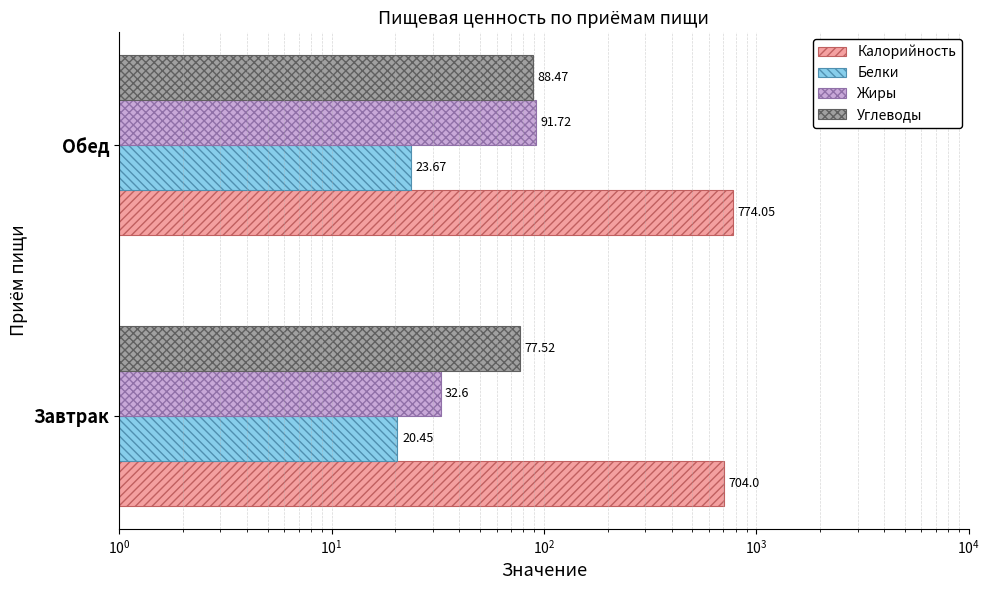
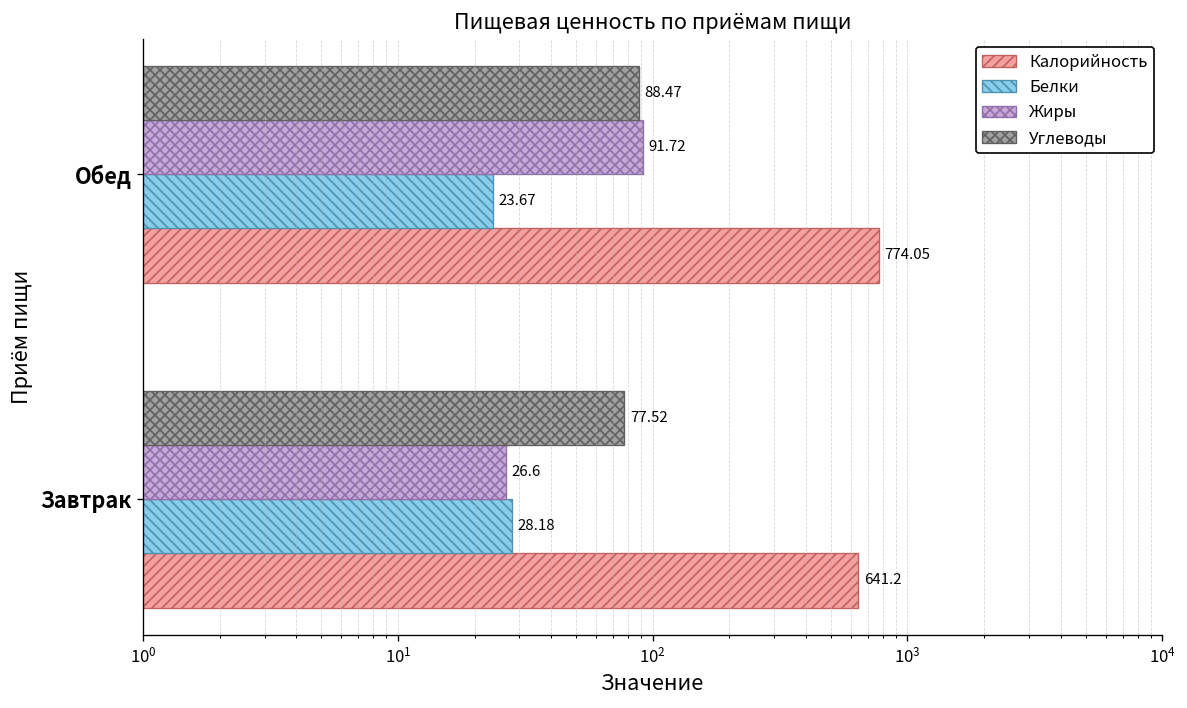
  {
    "Калорийность": {
      "Обед": 774.05,
-     "Завтрак": 704.0
+     "Завтрак": 641.2
    },
    "Белки": {
      "Обед": 23.67,
-     "Завтрак": 20.45
+     "Завтрак": 28.18
    },
    "Жиры": {
      "Обед": 91.72,
-     "Завтрак": 32.6
+     "Завтрак": 26.6
    },
    "Углеводы": {
      "Обед": 88.47,
      "Завтрак": 77.52
    }
  }
